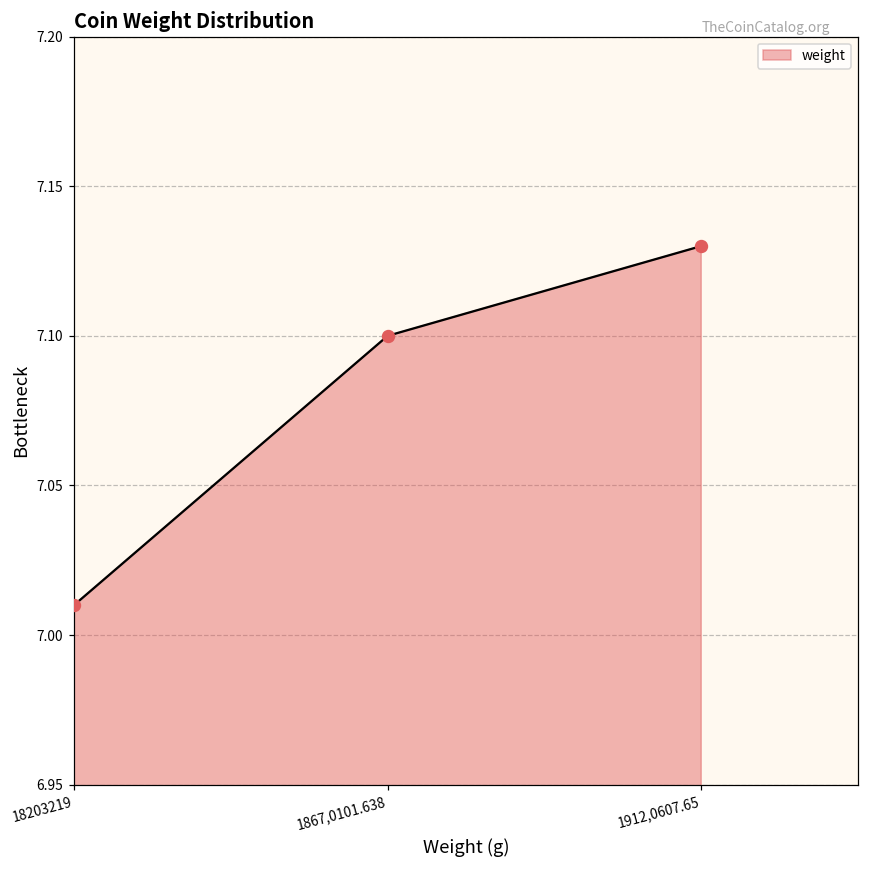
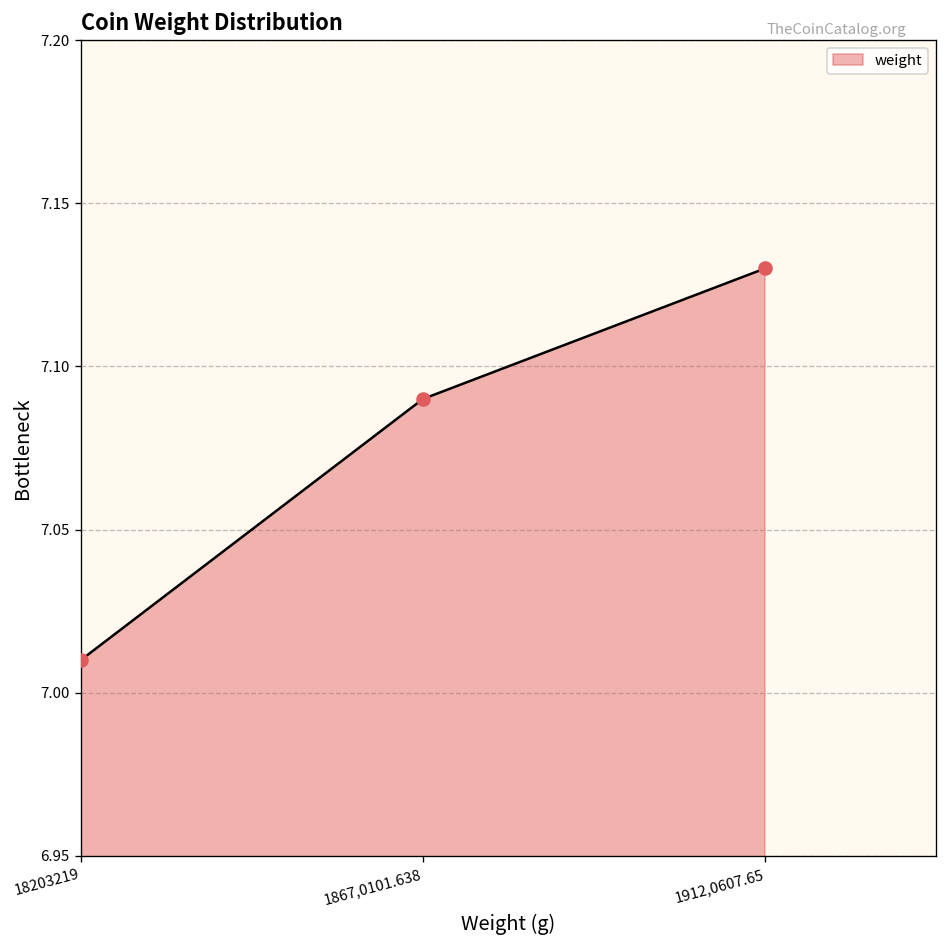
  {
    "18203219": 7.01,
-   "1867,0101.638": 7.10,
+   "1867,0101.638": 7.09,
    "1912,0607.65": 7.13
  }
